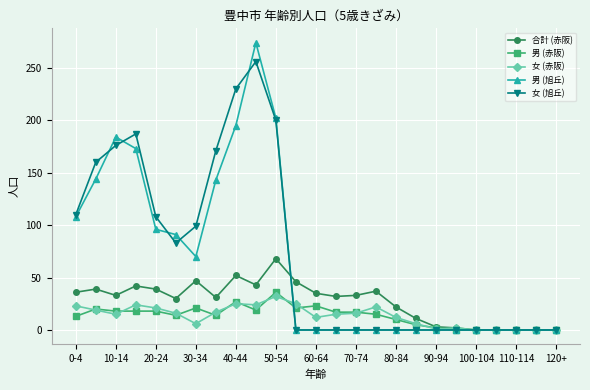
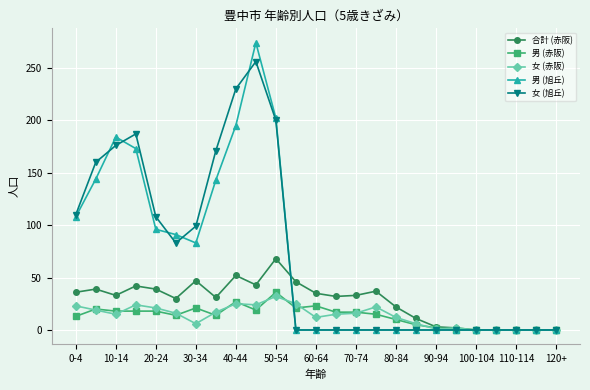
  {
    "女 (赤阪)": {
      "0-4": 23,
      "10-14": 15,
      "20-24": 21,
      "30-34": 6,
      "50-54": 32,
      "60-64": 12
    },
    "男 (旭丘)": {
      "10-14": 184,
      "20-24": 96,
-     "30-34": 70,
+     "30-34": 83,
      "40-44": 195
    },
    "女 (旭丘)": {
      "10-14": 176,
      "20-24": 108,
      "30-34": 99,
      "40-44": 230
    }
  }
